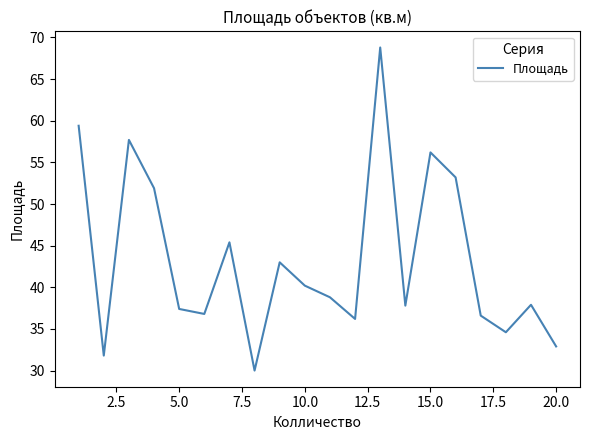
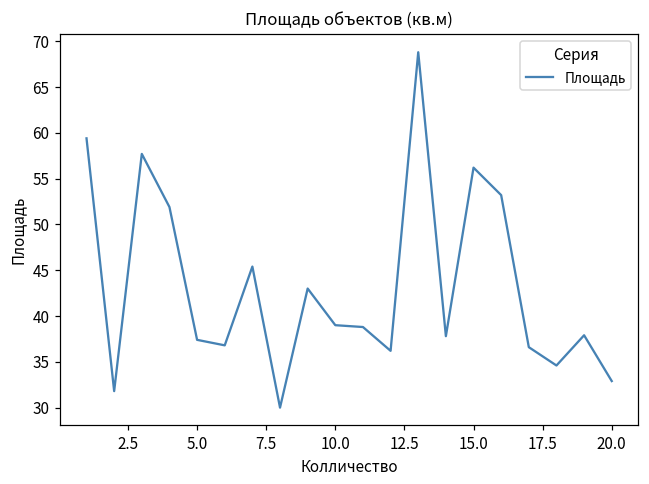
  {
    "5.0": 37,
-   "10.0": 40,
+   "10.0": 39,
    "15.0": 56,
    "20.0": 33
  }
